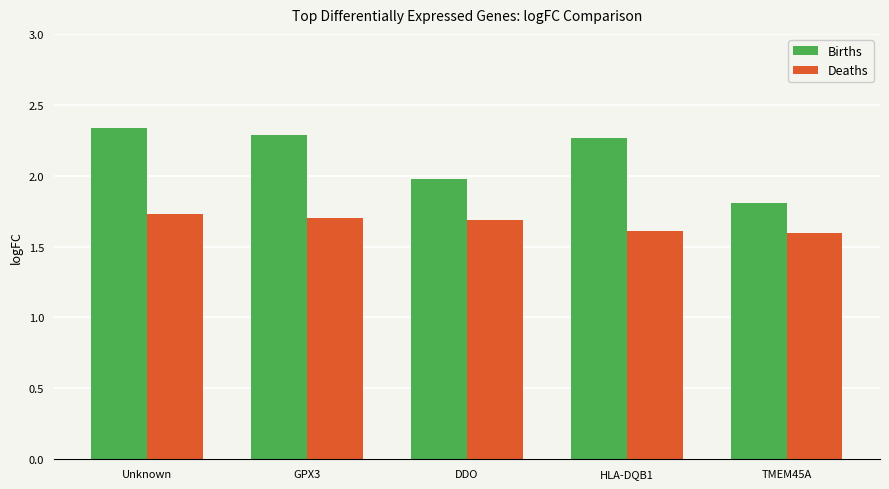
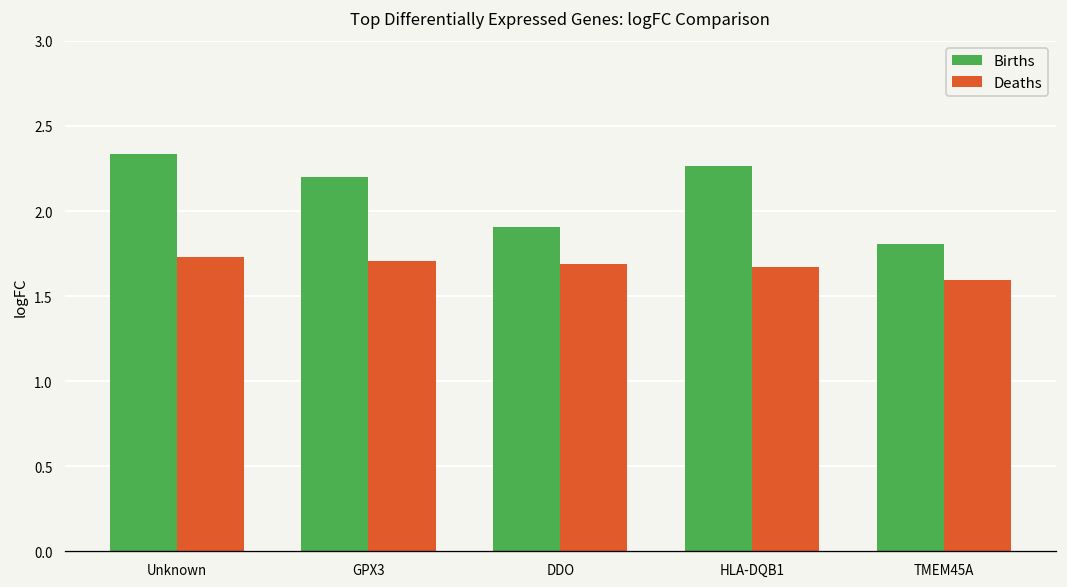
  {
    "Births": {
      "Unknown": 2.34,
-     "GPX3": 2.28,
-     "DDO": 1.97,
+     "GPX3": 2.20,
+     "DDO": 1.90,
      "HLA-DQB1": 2.26,
      "TMEM45A": 1.81
    },
    "Deaths": {
      "Unknown": 1.73,
      "GPX3": 1.70,
      "DDO": 1.69,
-     "HLA-DQB1": 1.61,
+     "HLA-DQB1": 1.67,
      "TMEM45A": 1.60
    }
  }
